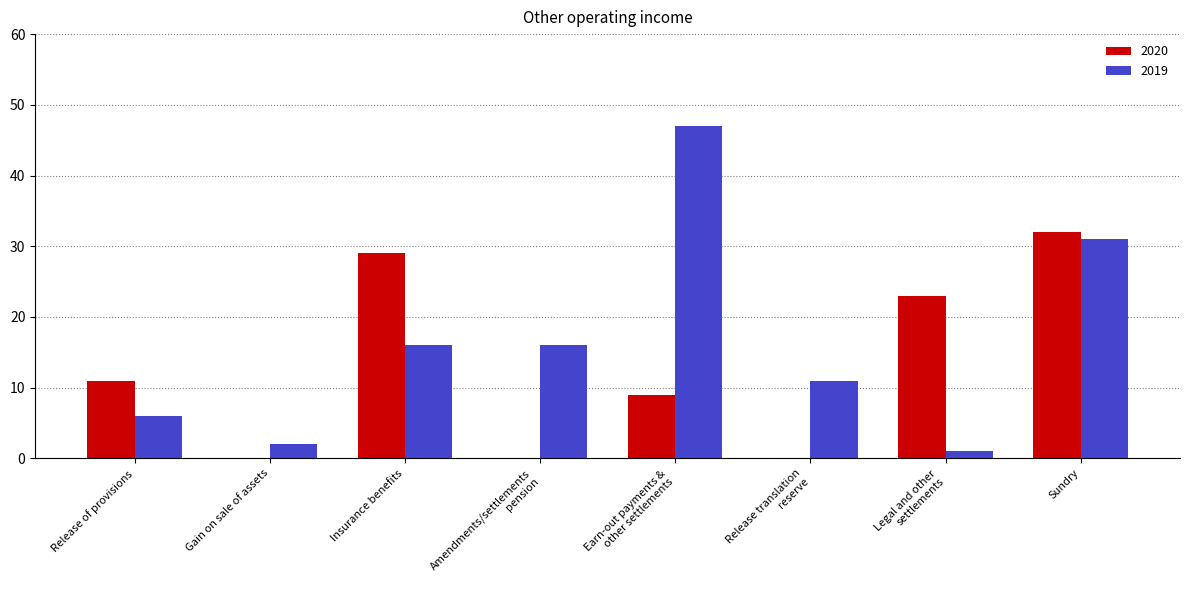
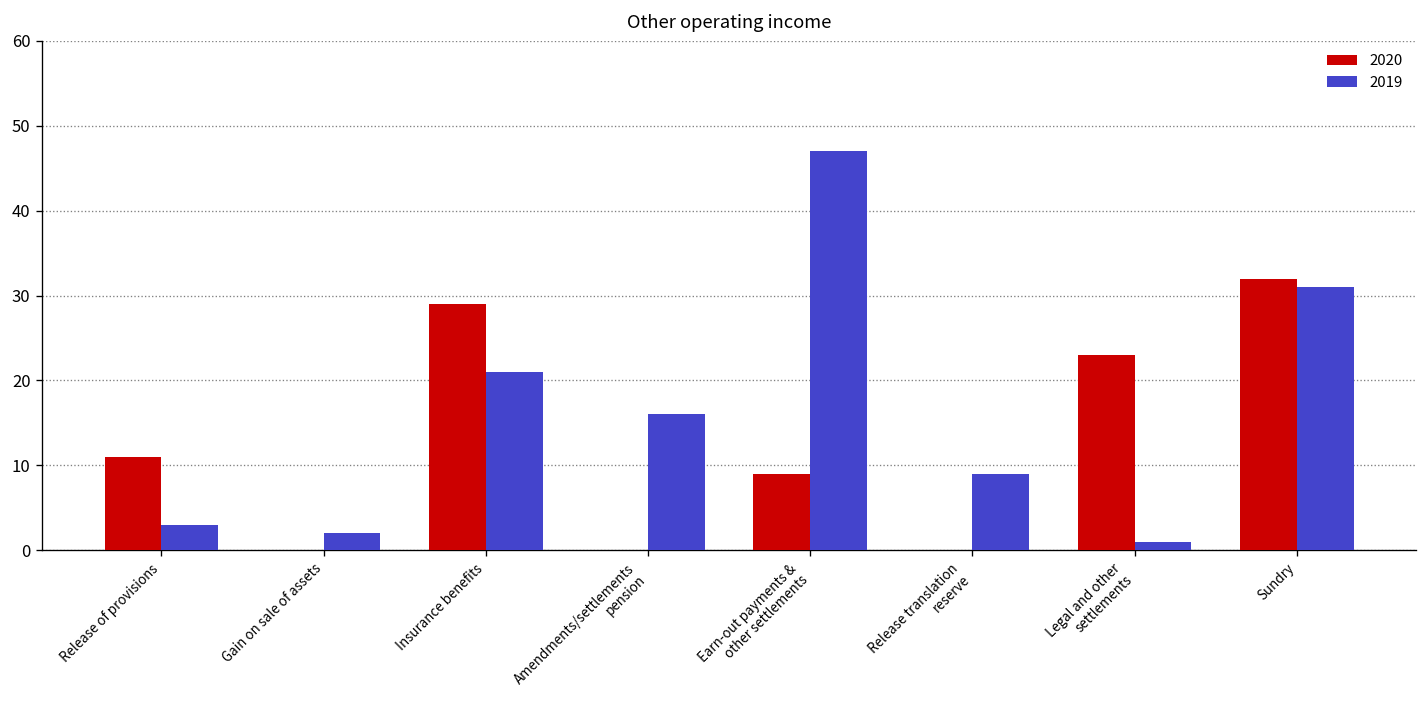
  {
    "2020": {
      "Release of provisions": 11,
      "Gain on sale of assets": 0,
      "Insurance benefits": 29,
      "Amendments/settlements pension": 0,
      "Earn-out payments & other settlements": 9,
      "Release translation reserve": 0,
      "Legal and other settlements": 23,
      "Sundry": 32
    },
    "2019": {
-     "Release of provisions": 6,
+     "Release of provisions": 3,
      "Gain on sale of assets": 2,
-     "Insurance benefits": 16,
+     "Insurance benefits": 21,
      "Amendments/settlements pension": 16,
      "Earn-out payments & other settlements": 47,
-     "Release translation reserve": 11,
+     "Release translation reserve": 9,
      "Legal and other settlements": 1,
      "Sundry": 31
    }
  }
